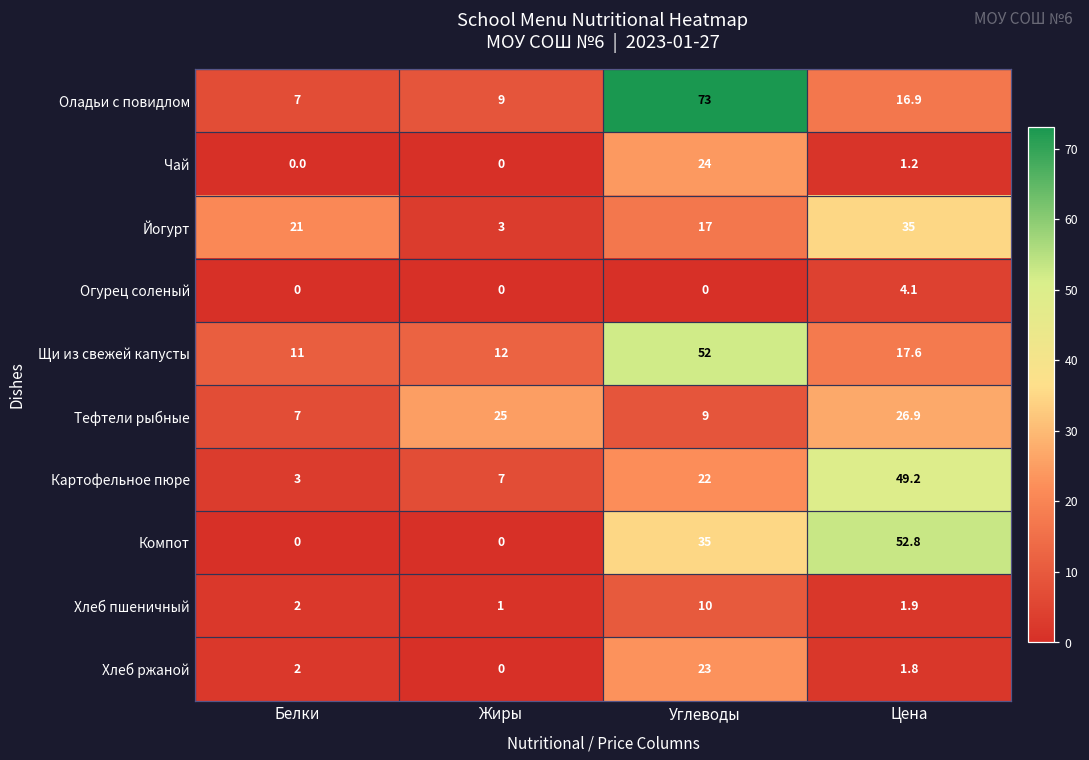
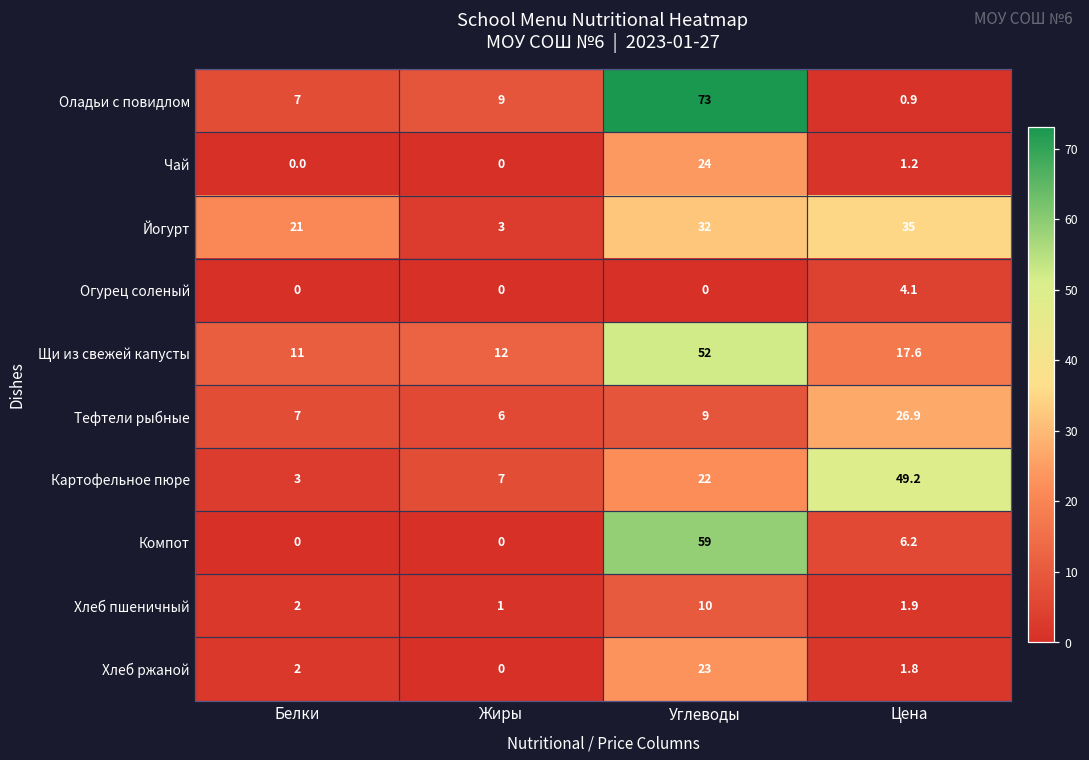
  {
    "Оладьи с повидлом": {
      "Белки": 7,
      "Жиры": 9,
      "Углеводы": 73,
-     "Цена": 16.9
+     "Цена": 0.9
    },
    "Чай": {
      "Белки": 0.0,
      "Жиры": 0,
      "Углеводы": 24,
      "Цена": 1.2
    },
    "Йогурт": {
      "Белки": 21,
      "Жиры": 3,
-     "Углеводы": 17,
+     "Углеводы": 32,
      "Цена": 35
    },
    "Огурец соленый": {
      "Белки": 0,
      "Жиры": 0,
      "Углеводы": 0,
      "Цена": 4.1
    },
    "Щи из свежей капусты": {
      "Белки": 11,
      "Жиры": 12,
      "Углеводы": 52,
      "Цена": 17.6
    },
    "Тефтели рыбные": {
      "Белки": 7,
-     "Жиры": 25,
+     "Жиры": 6,
      "Углеводы": 9,
      "Цена": 26.9
    },
    "Картофельное пюре": {
      "Белки": 3,
      "Жиры": 7,
      "Углеводы": 22,
      "Цена": 49.2
    },
    "Компот": {
      "Белки": 0,
      "Жиры": 0,
-     "Углеводы": 35,
-     "Цена": 52.8
+     "Углеводы": 59,
+     "Цена": 6.2
    },
    "Хлеб пшеничный": {
      "Белки": 2,
      "Жиры": 1,
      "Углеводы": 10,
      "Цена": 1.9
    },
    "Хлеб ржаной": {
      "Белки": 2,
      "Жиры": 0,
      "Углеводы": 23,
      "Цена": 1.8
    }
  }
